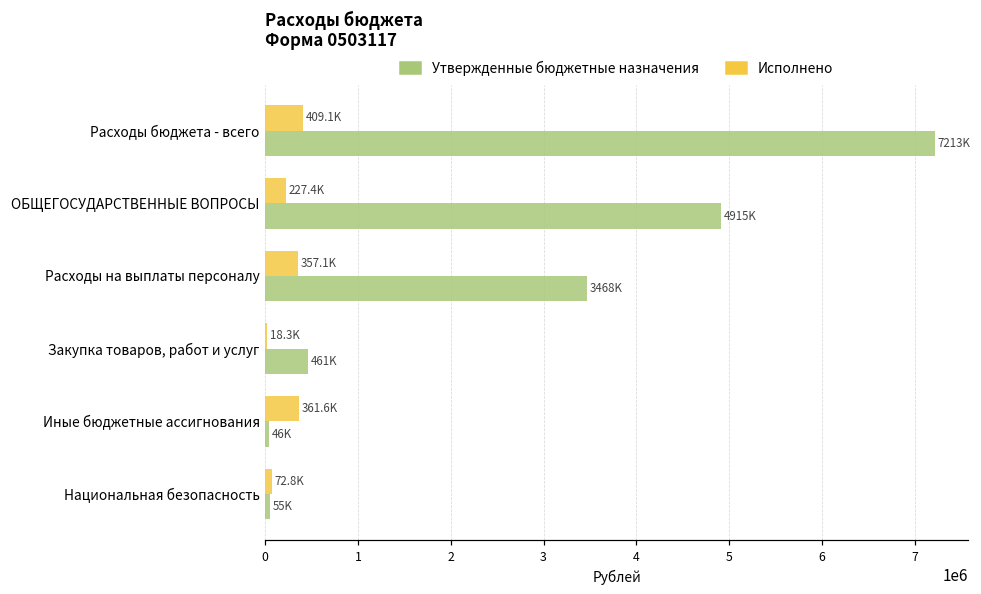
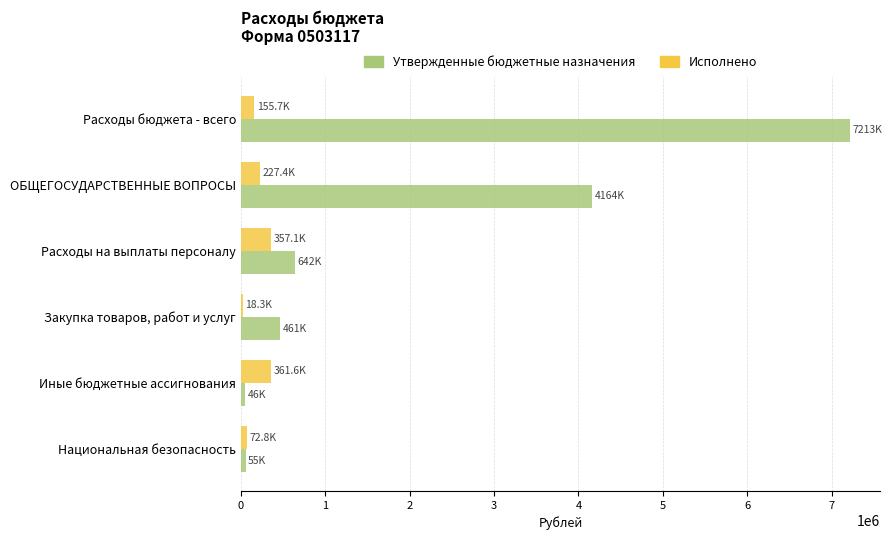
  {
    "Утвержденные бюджетные назначения": {
      "Расходы бюджета - всего": "7213K",
-     "ОБЩЕГОСУДАРСТВЕННЫЕ ВОПРОСЫ": "4915K",
-     "Расходы на выплаты персоналу": "3468K",
+     "ОБЩЕГОСУДАРСТВЕННЫЕ ВОПРОСЫ": "4164K",
+     "Расходы на выплаты персоналу": "642K",
      "Закупка товаров, работ и услуг": "461K",
      "Иные бюджетные ассигнования": "46K",
      "Национальная безопасность": "55K"
    },
    "Исполнено": {
-     "Расходы бюджета - всего": "409.1K",
+     "Расходы бюджета - всего": "155.7K",
      "ОБЩЕГОСУДАРСТВЕННЫЕ ВОПРОСЫ": "227.4K",
      "Расходы на выплаты персоналу": "357.1K",
      "Закупка товаров, работ и услуг": "18.3K",
      "Иные бюджетные ассигнования": "361.6K",
      "Национальная безопасность": "72.8K"
    }
  }
